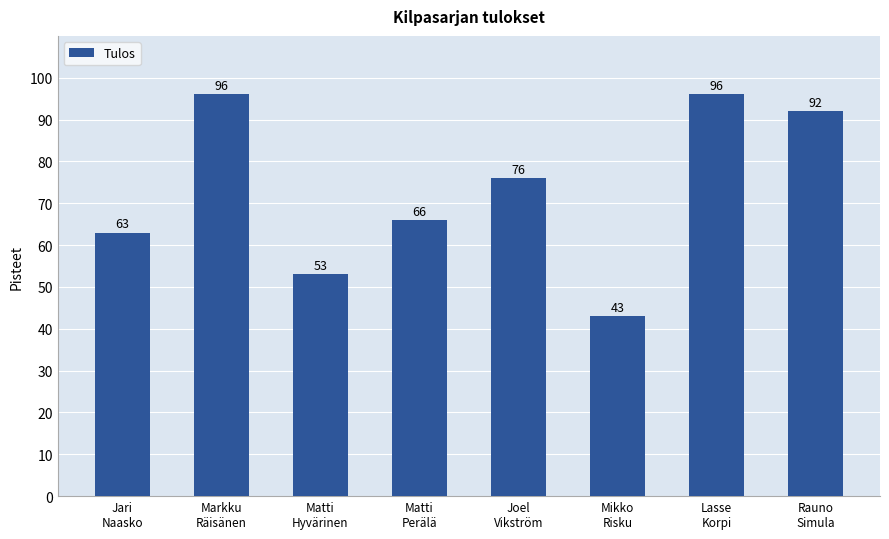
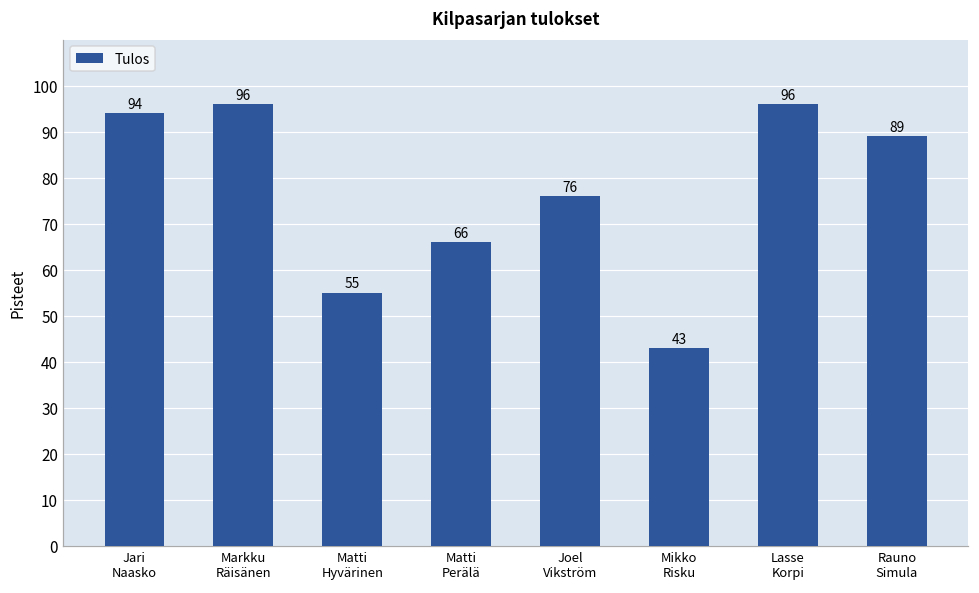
  {
-   "Jari Naasko": 63,
+   "Jari Naasko": 94,
    "Markku Räisänen": 96,
-   "Matti Hyvärinen": 53,
+   "Matti Hyvärinen": 55,
    "Matti Perälä": 66,
    "Joel Vikström": 76,
    "Mikko Risku": 43,
    "Lasse Korpi": 96,
-   "Rauno Simula": 92
+   "Rauno Simula": 89
  }
